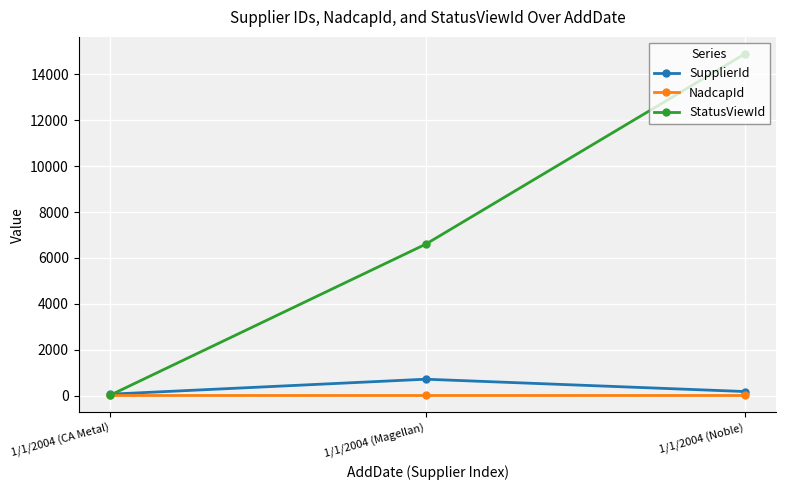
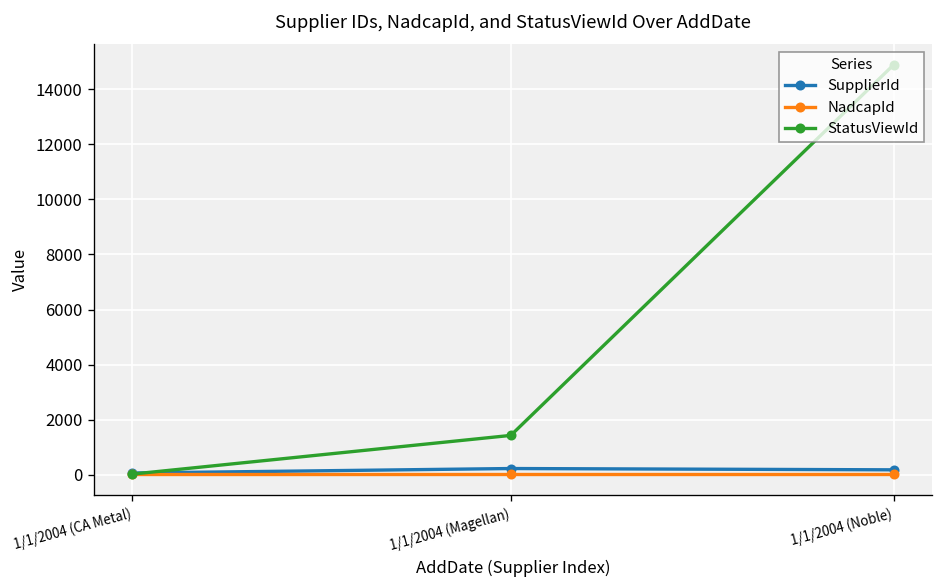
  {
    "SupplierId": {
-     "1/1/2004 (Magellan)": 700,
+     "1/1/2004 (Magellan)": 200,
      "1/1/2004 (Noble)": 200
    },
    "NadcapId": {
      "1/1/2004 (Magellan)": 0,
      "1/1/2004 (Noble)": 0
    },
    "StatusViewId": {
-     "1/1/2004 (Magellan)": 6600
+     "1/1/2004 (Magellan)": 1400
    }
  }
